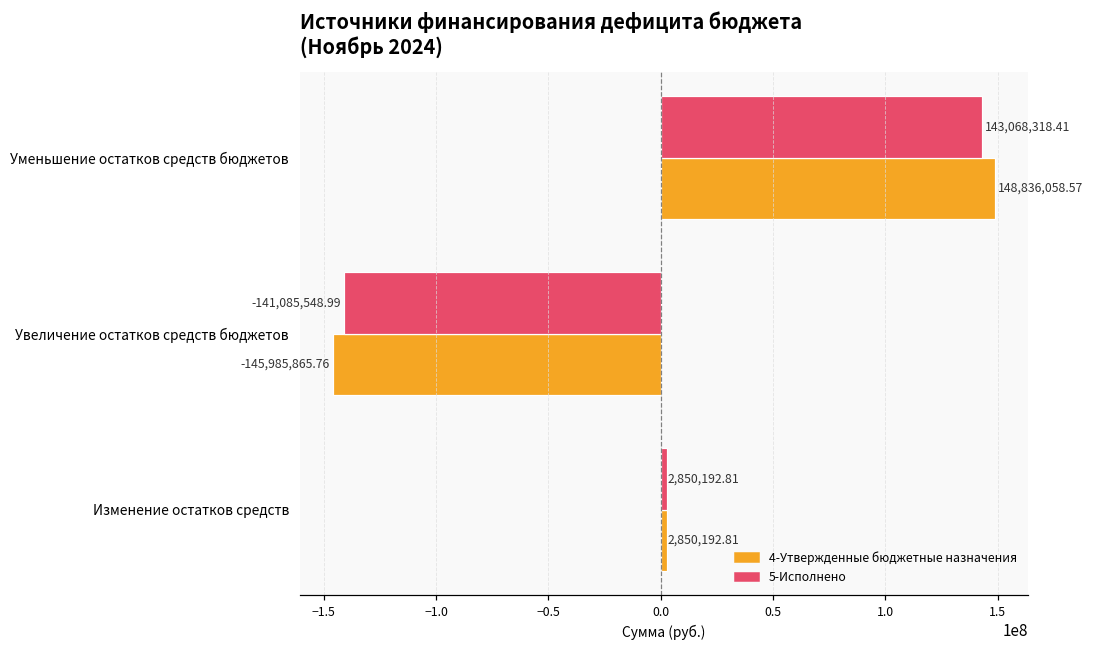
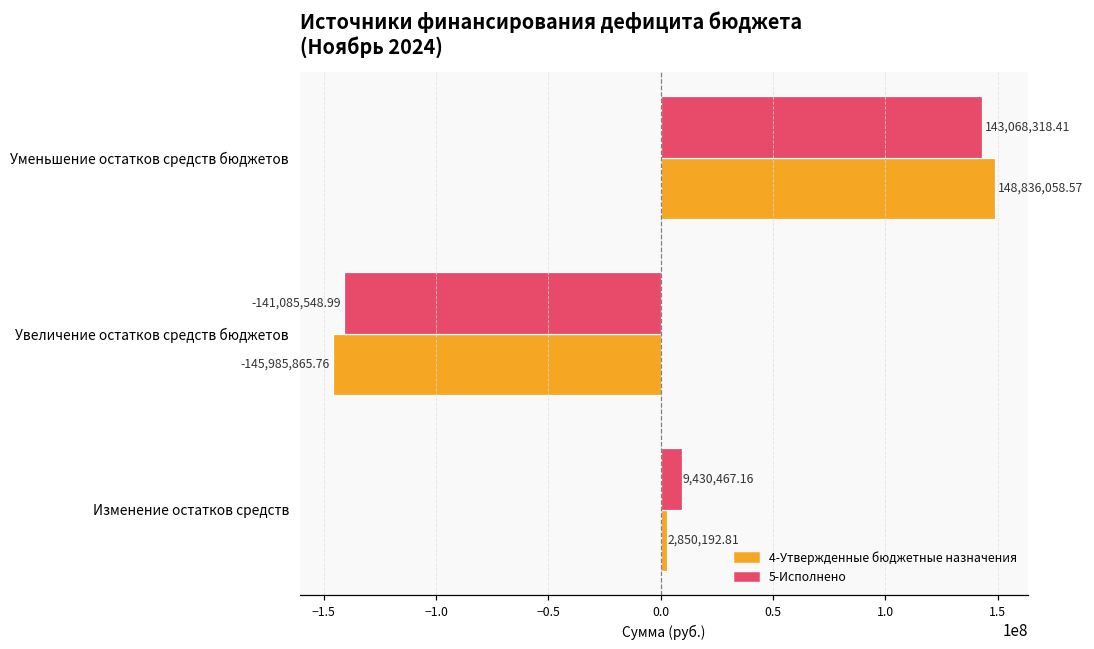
  {
    "4-Утвержденные бюджетные назначения": {
      "Уменьшение остатков средств бюджетов": "148,836,058.57",
      "Увеличение остатков средств бюджетов": "-145,985,865.76",
      "Изменение остатков средств": "2,850,192.81"
    },
    "5-Исполнено": {
      "Уменьшение остатков средств бюджетов": "143,068,318.41",
      "Увеличение остатков средств бюджетов": "-141,085,548.99",
-     "Изменение остатков средств": "2,850,192.81"
+     "Изменение остатков средств": "9,430,467.16"
    }
  }
